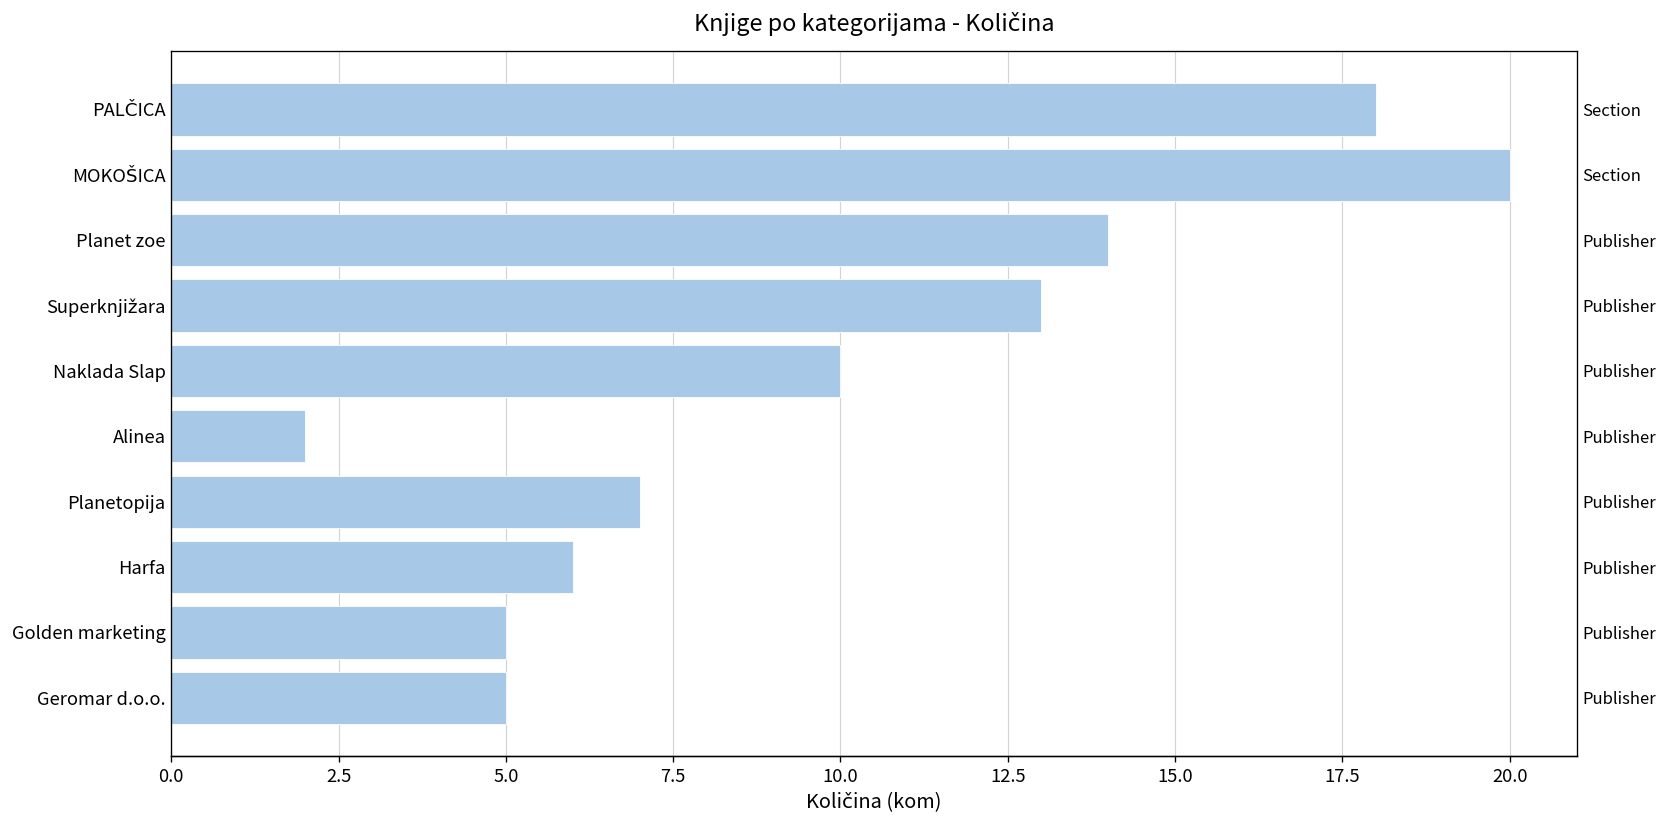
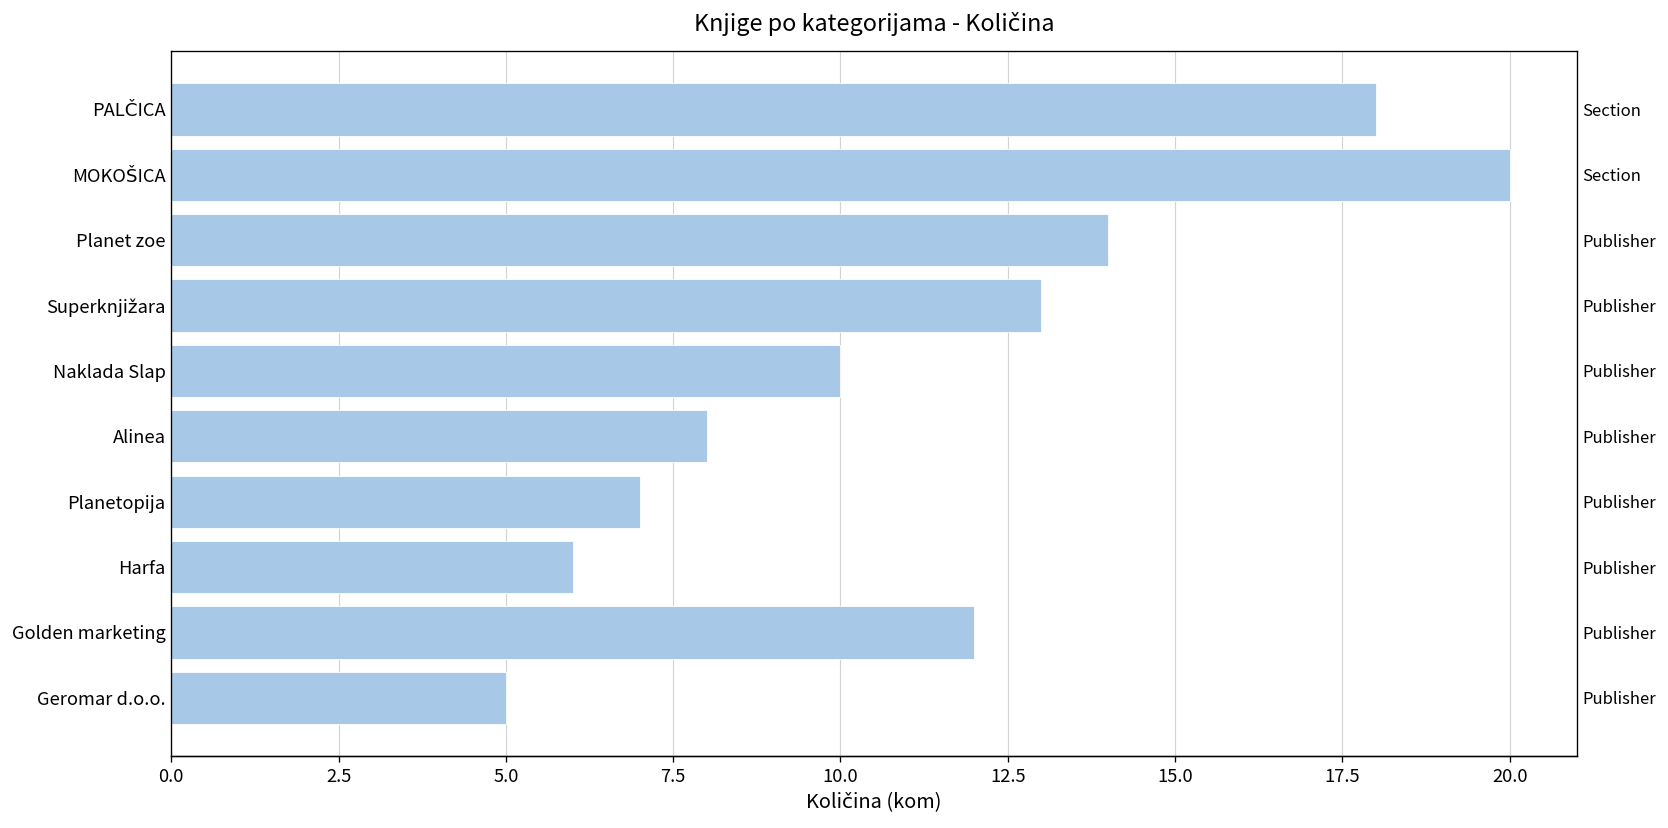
  {
    "PALČICA": 18,
    "MOKOŠICA": 20,
    "Planet zoe": 14,
    "Superknjižara": 13,
    "Naklada Slap": 10,
-   "Alinea": 2,
+   "Alinea": 8,
    "Planetopija": 7,
    "Harfa": 6,
-   "Golden marketing": 5,
+   "Golden marketing": 12,
    "Geromar d.o.o.": 5
  }
